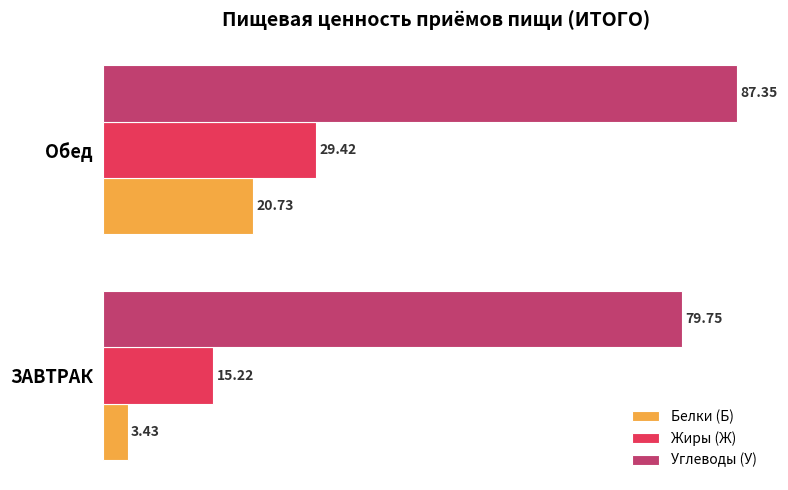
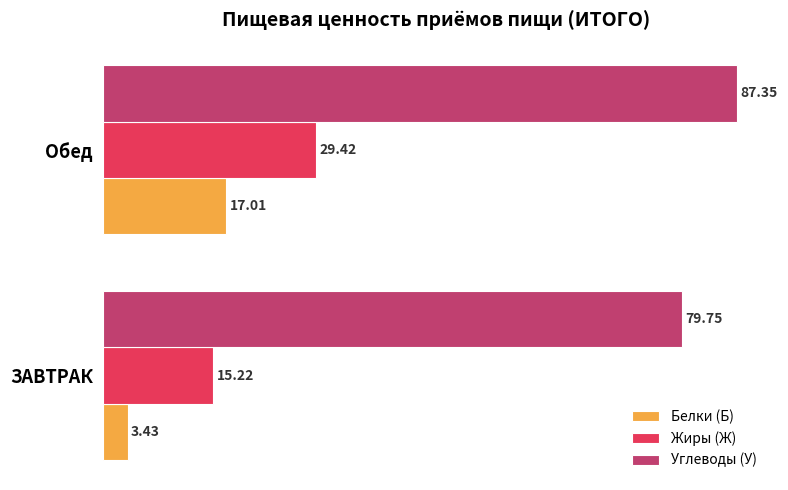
  {
    "Белки (Б)": {
-     "Обед": 20.73,
+     "Обед": 17.01,
      "ЗАВТРАК": 3.43
    }
  }
